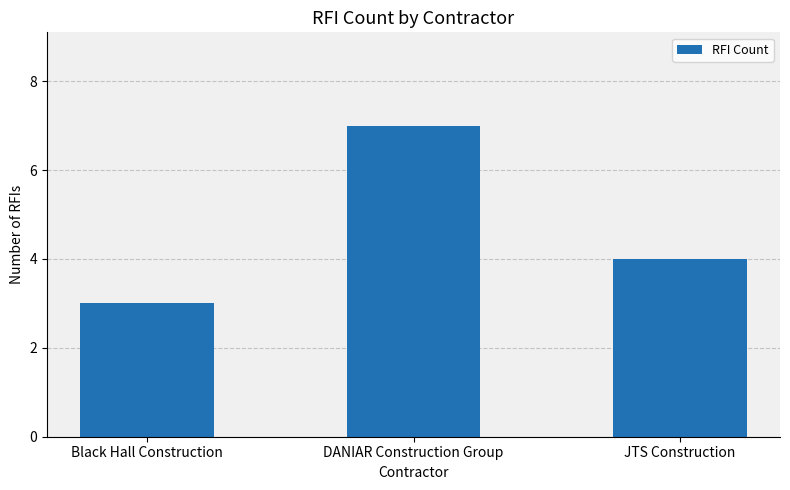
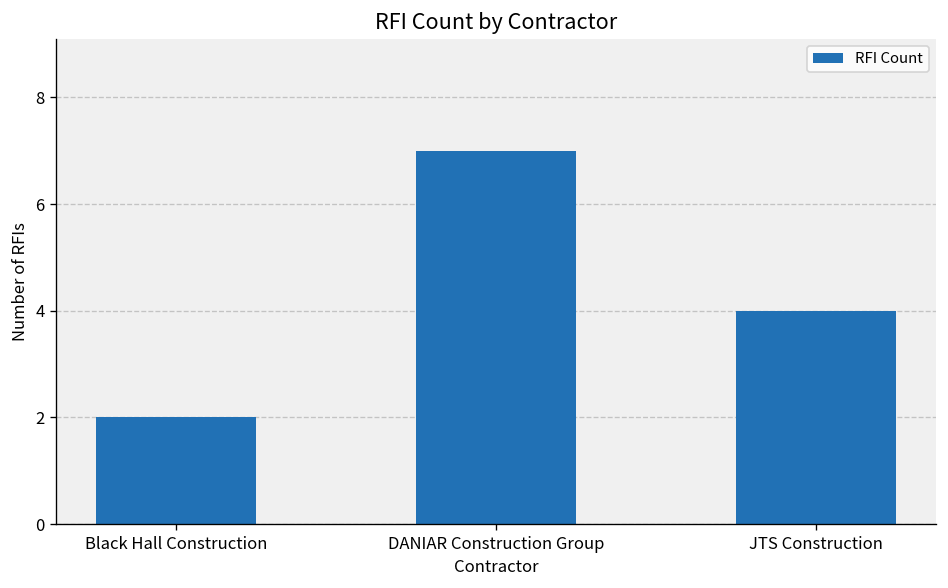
  {
-   "Black Hall Construction": 3,
+   "Black Hall Construction": 2,
    "DANIAR Construction Group": 7,
    "JTS Construction": 4
  }
